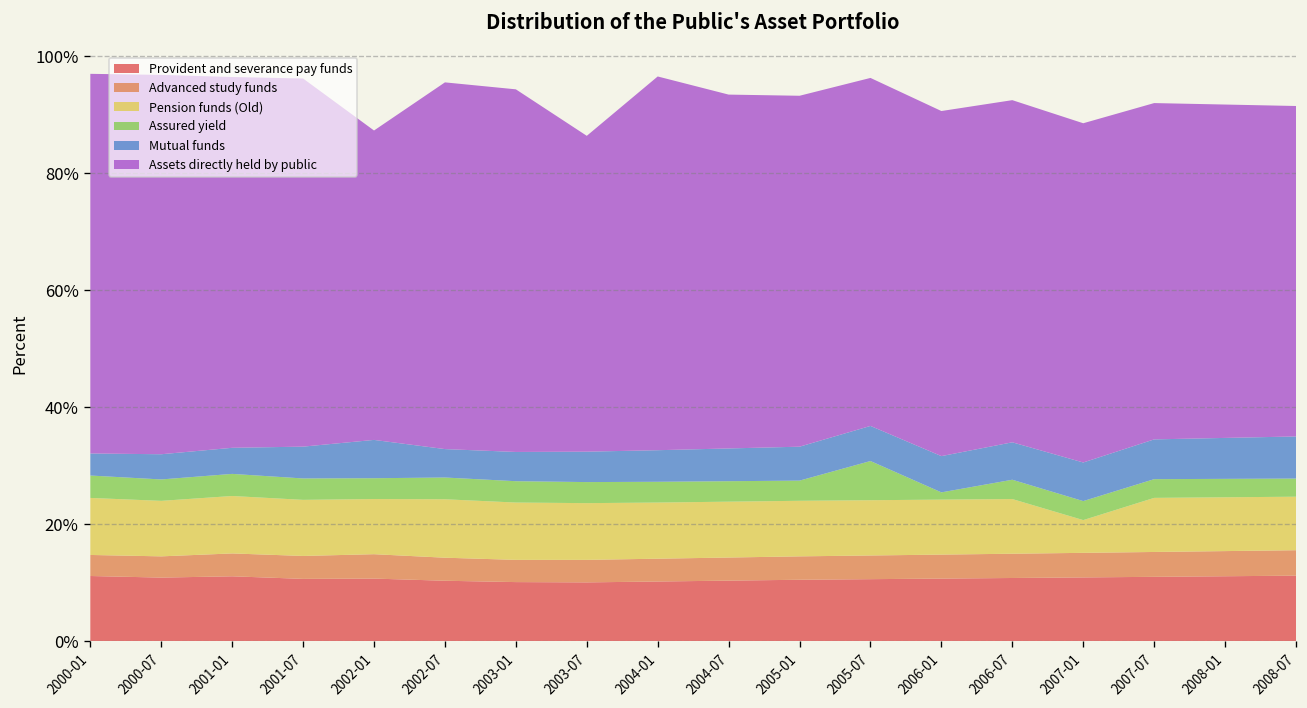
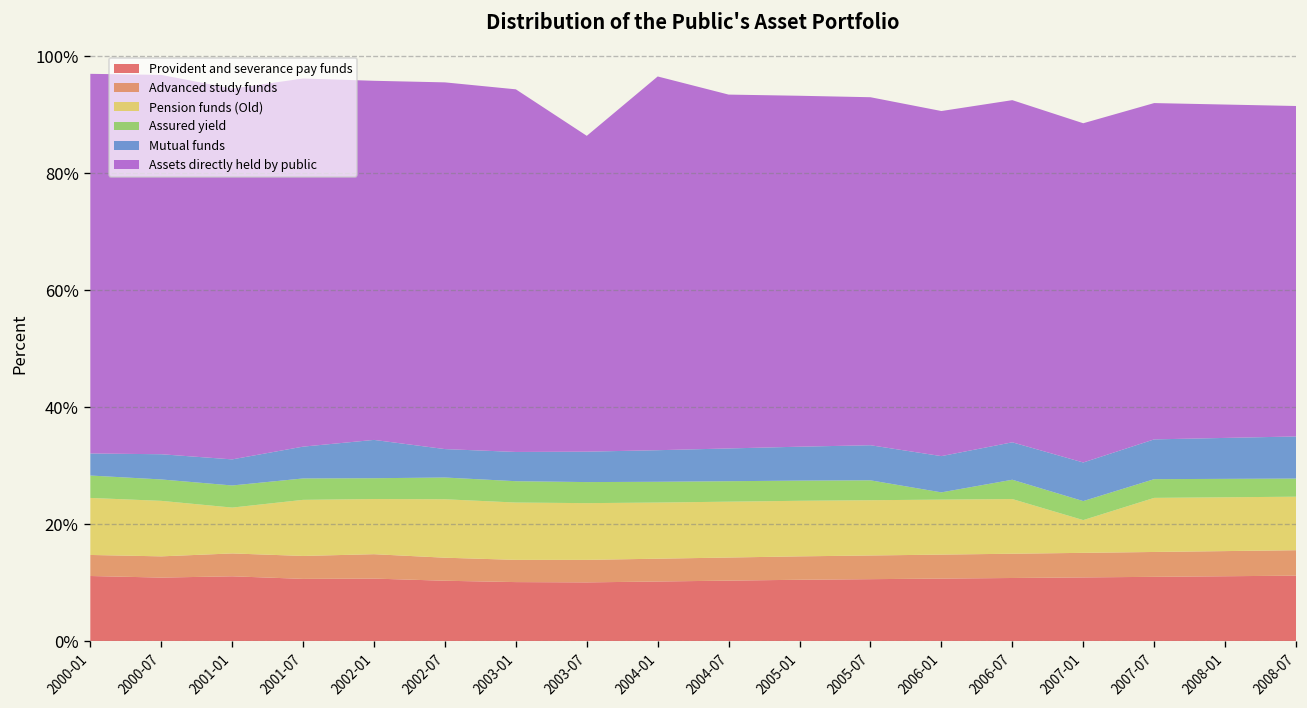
  {
    "Pension funds (Old)": {
      "2000-01": "10%",
      "2000-07": "9%",
-     "2001-01": "10%",
+     "2001-01": "8%",
      "2001-07": "10%",
      "2002-01": "9%",
      "2002-07": "10%",
      "2003-01": "10%",
      "2003-07": "10%",
      "2004-01": "10%",
      "2004-07": "10%",
      "2005-01": "10%",
      "2005-07": "9%",
      "2006-01": "9%",
      "2006-07": "9%",
      "2007-01": "6%",
      "2007-07": "9%",
      "2008-01": "9%",
      "2008-07": "9%"
    },
    "Assured yield": {
      "2000-01": "4%",
      "2000-07": "4%",
      "2001-01": "4%",
      "2001-07": "4%",
      "2002-01": "4%",
      "2002-07": "4%",
      "2003-01": "4%",
      "2003-07": "4%",
      "2004-01": "4%",
      "2004-07": "4%",
      "2005-01": "3%",
-     "2005-07": "7%",
+     "2005-07": "3%",
      "2006-01": "1%",
      "2006-07": "3%",
      "2007-01": "3%",
      "2007-07": "3%",
      "2008-01": "3%",
      "2008-07": "3%"
    },
    "Mutual funds": {
      "2000-01": "4%",
      "2000-07": "4%",
      "2001-01": "4%",
      "2001-07": "5%",
      "2002-01": "7%",
      "2002-07": "5%",
      "2003-01": "5%",
      "2003-07": "5%",
      "2004-01": "5%",
      "2004-07": "6%",
      "2005-01": "6%",
      "2005-07": "6%",
      "2006-01": "6%",
      "2006-07": "6%",
      "2007-01": "7%",
      "2007-07": "7%",
      "2008-01": "7%",
      "2008-07": "7%"
    },
    "Assets directly held by public": {
      "2000-01": "65%",
-     "2002-01": "53%",
+     "2002-01": "61%",
      "2002-07": "63%",
      "2003-01": "62%",
      "2003-07": "54%",
      "2004-01": "64%",
      "2004-07": "61%",
      "2005-01": "60%",
      "2005-07": "60%",
      "2006-01": "59%",
      "2006-07": "59%",
      "2007-01": "58%",
      "2007-07": "58%",
      "2008-01": "57%",
      "2008-07": "57%"
    }
  }
